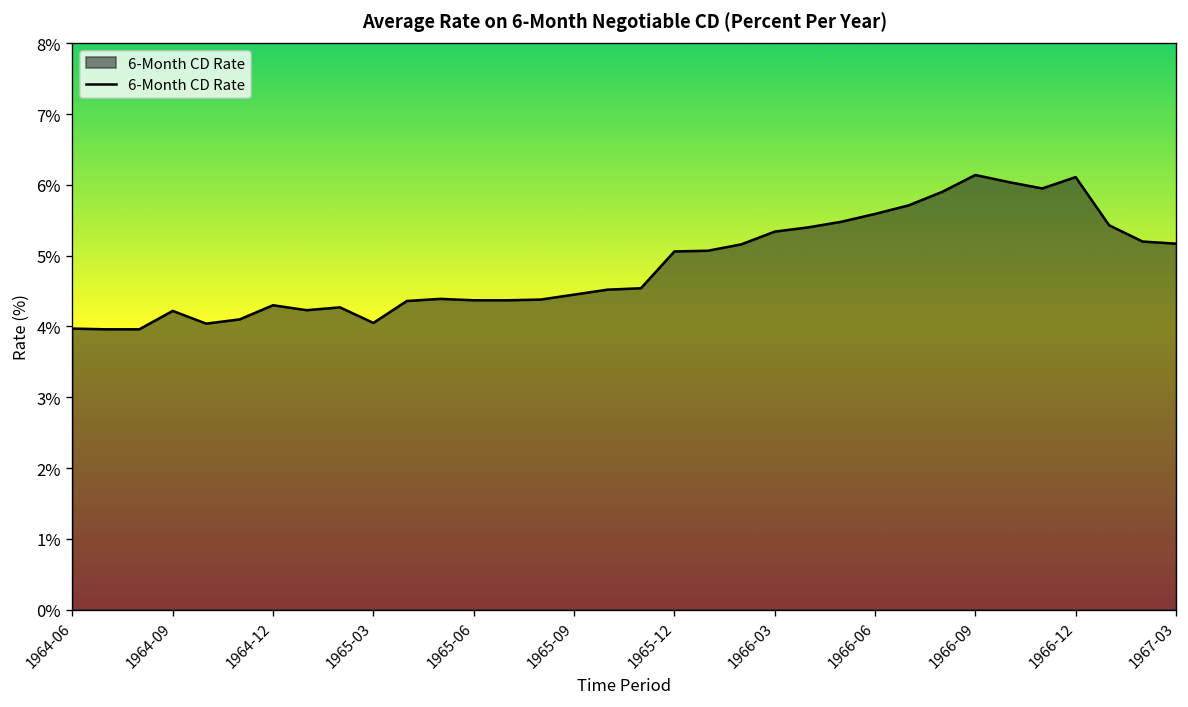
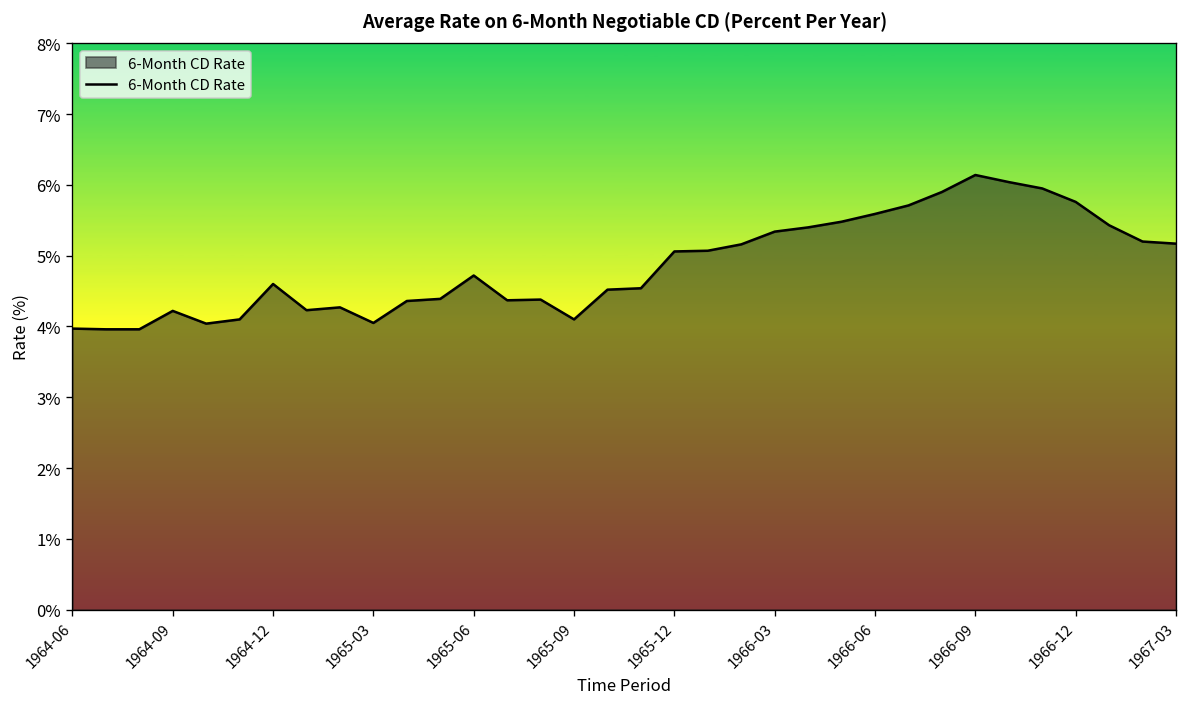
  {
    "1964-06": "4.0%",
    "1964-09": "4.2%",
-   "1964-12": "4.3%",
+   "1964-12": "4.6%",
    "1965-03": "4.1%",
-   "1965-06": "4.4%",
-   "1965-09": "4.5%",
+   "1965-06": "4.7%",
+   "1965-09": "4.1%",
    "1965-12": "5.1%",
    "1966-03": "5.3%",
    "1966-06": "5.6%",
    "1966-09": "6.1%",
-   "1966-12": "6.1%",
+   "1966-12": "5.8%",
    "1967-03": "5.2%"
  }
